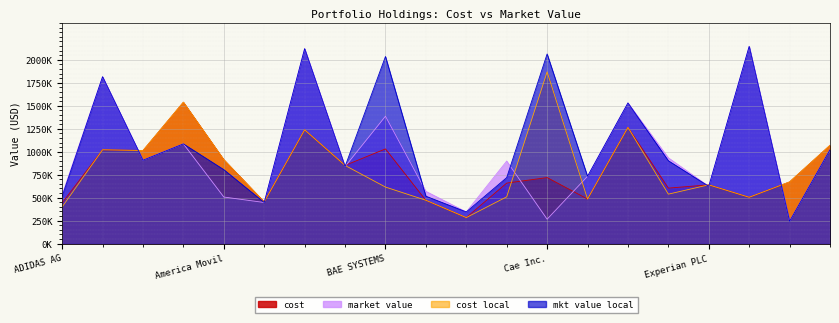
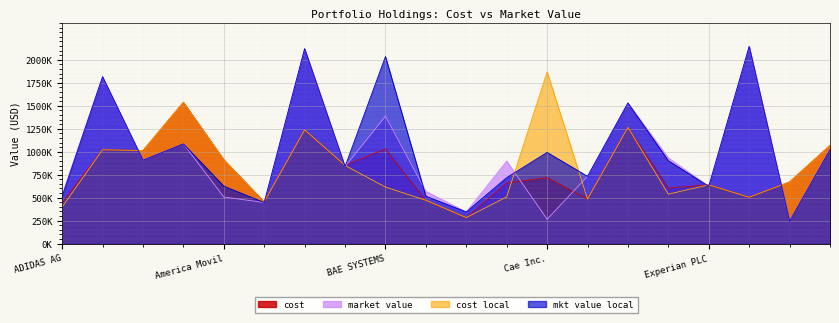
  {
    "cost": {
      "ADIDAS AG": 400000,
      "BAE SYSTEMS": 1000000,
      "Cae Inc.": 700000
    },
    "market value": {
      "America Movil": 500000,
      "BAE SYSTEMS": 1400000,
      "Cae Inc.": 300000
    },
    "cost local": {
      "ADIDAS AG": 400000,
      "BAE SYSTEMS": 600000,
      "Cae Inc.": 1900000
    },
    "mkt value local": {
-     "America Movil": 800000,
+     "America Movil": 600000,
      "BAE SYSTEMS": 2000000,
-     "Cae Inc.": 2100000
+     "Cae Inc.": 1000000
    }
  }
